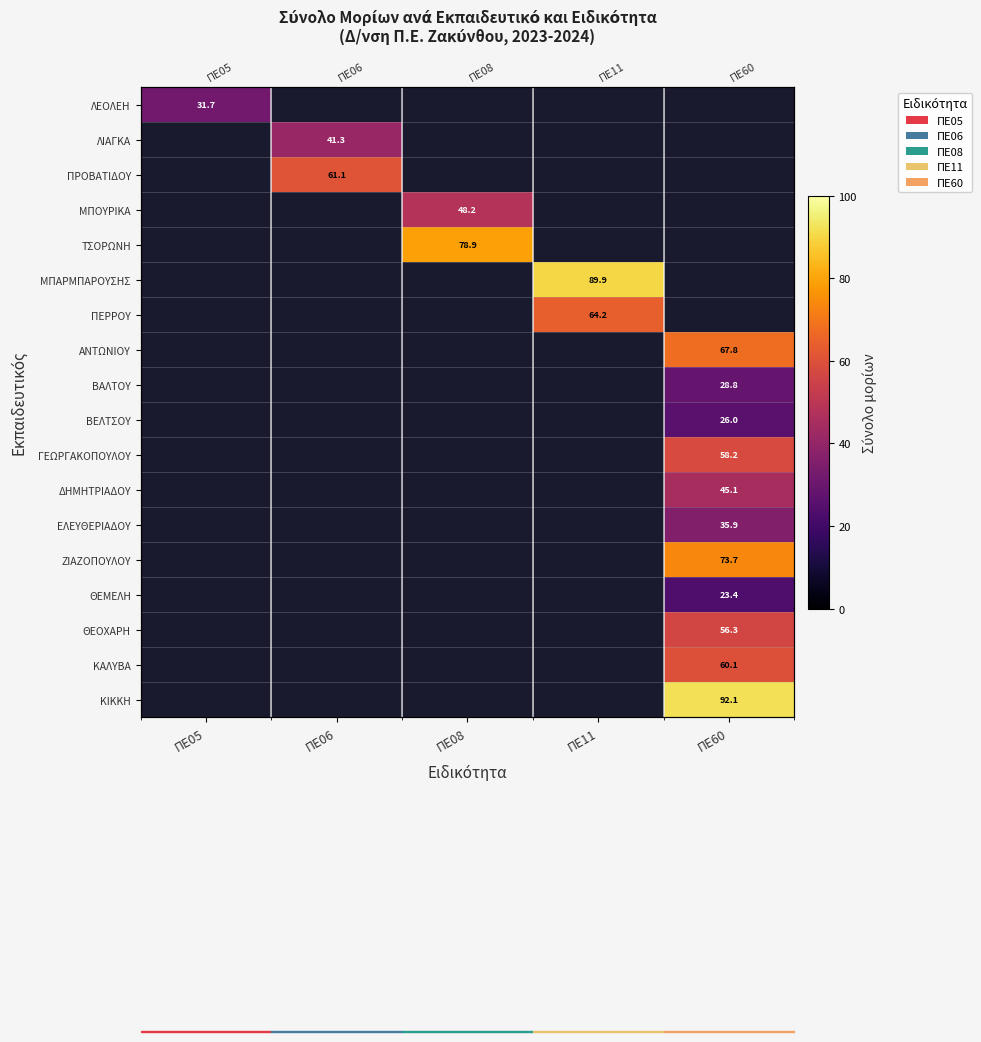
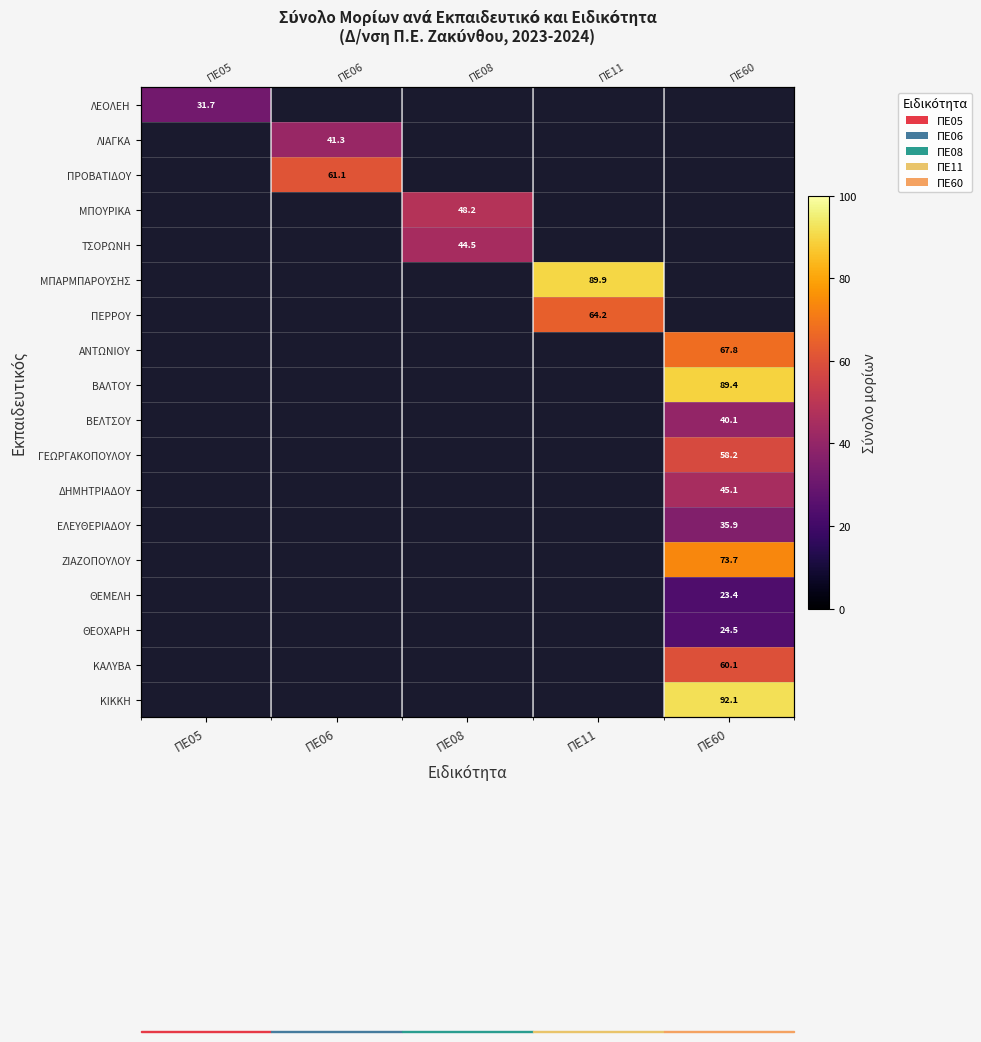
  {
    "ΛΕΟΛΕΗ": {
      "ΠΕ05": 31.7
    },
    "ΛΙΑΓΚΑ": {
      "ΠΕ06": 41.3
    },
    "ΠΡΟΒΑΤΙΔΟΥ": {
      "ΠΕ06": 61.1
    },
    "ΜΠΟΥΡΙΚΑ": {
      "ΠΕ08": 48.2
    },
    "ΤΣΟΡΩΝΗ": {
-     "ΠΕ08": 78.9
+     "ΠΕ08": 44.5
    },
    "ΜΠΑΡΜΠΑΡΟΥΣΗΣ": {
      "ΠΕ11": 89.9
    },
    "ΠΕΡΡΟΥ": {
      "ΠΕ11": 64.2
    },
    "ΑΝΤΩΝΙΟΥ": {
      "ΠΕ60": 67.8
    },
    "ΒΑΛΤΟΥ": {
-     "ΠΕ60": 28.8
+     "ΠΕ60": 89.4
    },
    "ΒΕΛΤΣΟΥ": {
-     "ΠΕ60": 26.0
+     "ΠΕ60": 40.1
    },
    "ΓΕΩΡΓΑΚΟΠΟΥΛΟΥ": {
      "ΠΕ60": 58.2
    },
    "ΔΗΜΗΤΡΙΑΔΟΥ": {
      "ΠΕ60": 45.1
    },
    "ΕΛΕΥΘΕΡΙΑΔΟΥ": {
      "ΠΕ60": 35.9
    },
    "ΖΙΑΖΟΠΟΥΛΟΥ": {
      "ΠΕ60": 73.7
    },
    "ΘΕΜΕΛΗ": {
      "ΠΕ60": 23.4
    },
    "ΘΕΟΧΑΡΗ": {
-     "ΠΕ60": 56.3
+     "ΠΕ60": 24.5
    },
    "ΚΑΛΥΒΑ": {
      "ΠΕ60": 60.1
    },
    "ΚΙΚΚΗ": {
      "ΠΕ60": 92.1
    }
  }
